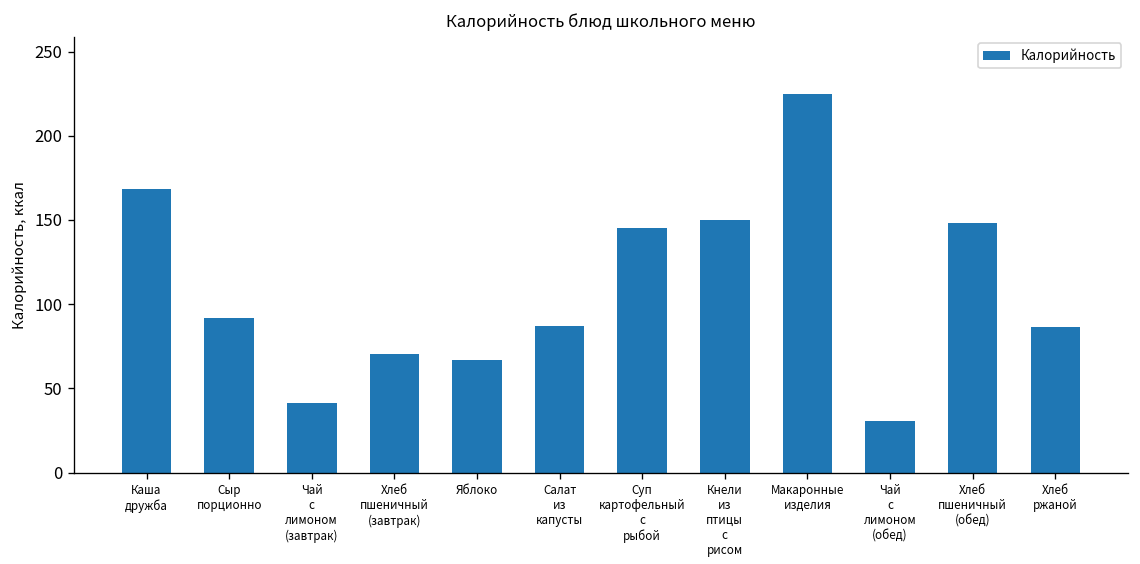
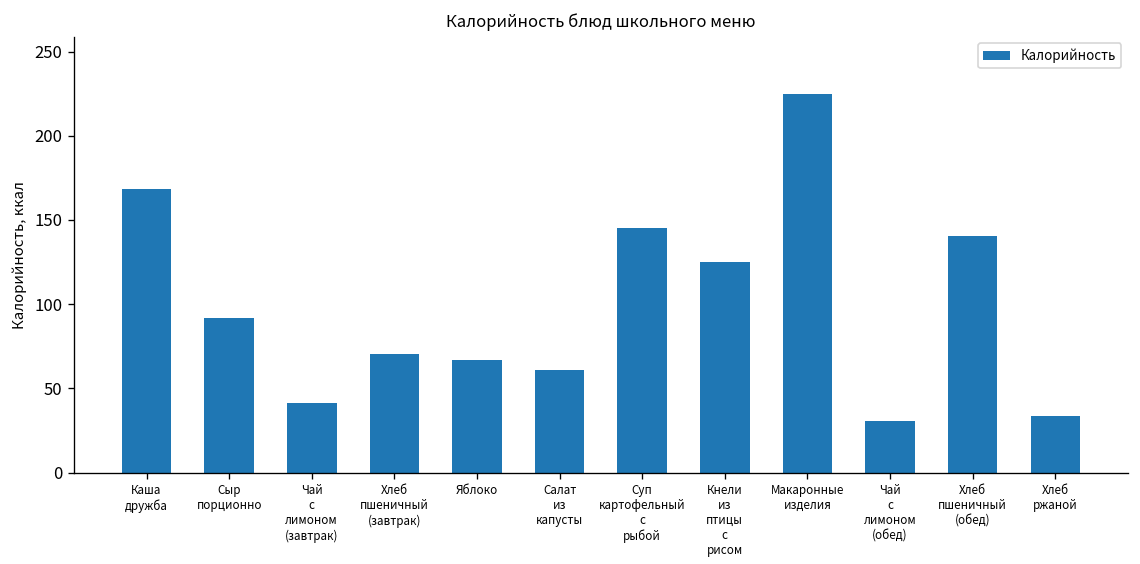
  {
    "Каша дружба": 168,
    "Сыр порционно": 92,
    "Чай с лимоном (завтрак)": 41,
    "Хлеб пшеничный (завтрак)": 70,
    "Яблоко": 67,
-   "Салат из капусты": 87,
+   "Салат из капусты": 61,
    "Суп картофельный с рыбой": 145,
-   "Кнели из птицы с рисом": 150,
+   "Кнели из птицы с рисом": 125,
    "Макаронные изделия": 225,
    "Чай с лимоном (обед)": 31,
-   "Хлеб пшеничный (обед)": 148,
-   "Хлеб ржаной": 87
+   "Хлеб пшеничный (обед)": 141,
+   "Хлеб ржаной": 34
  }
